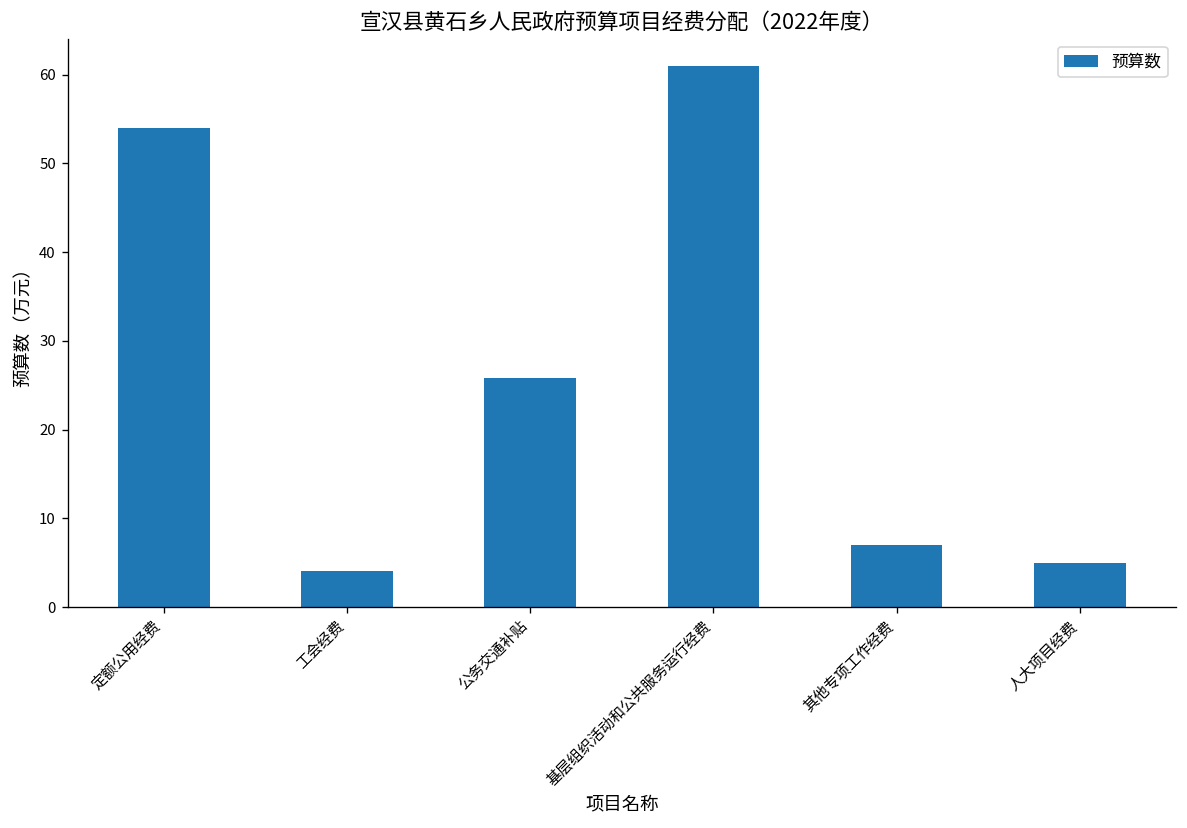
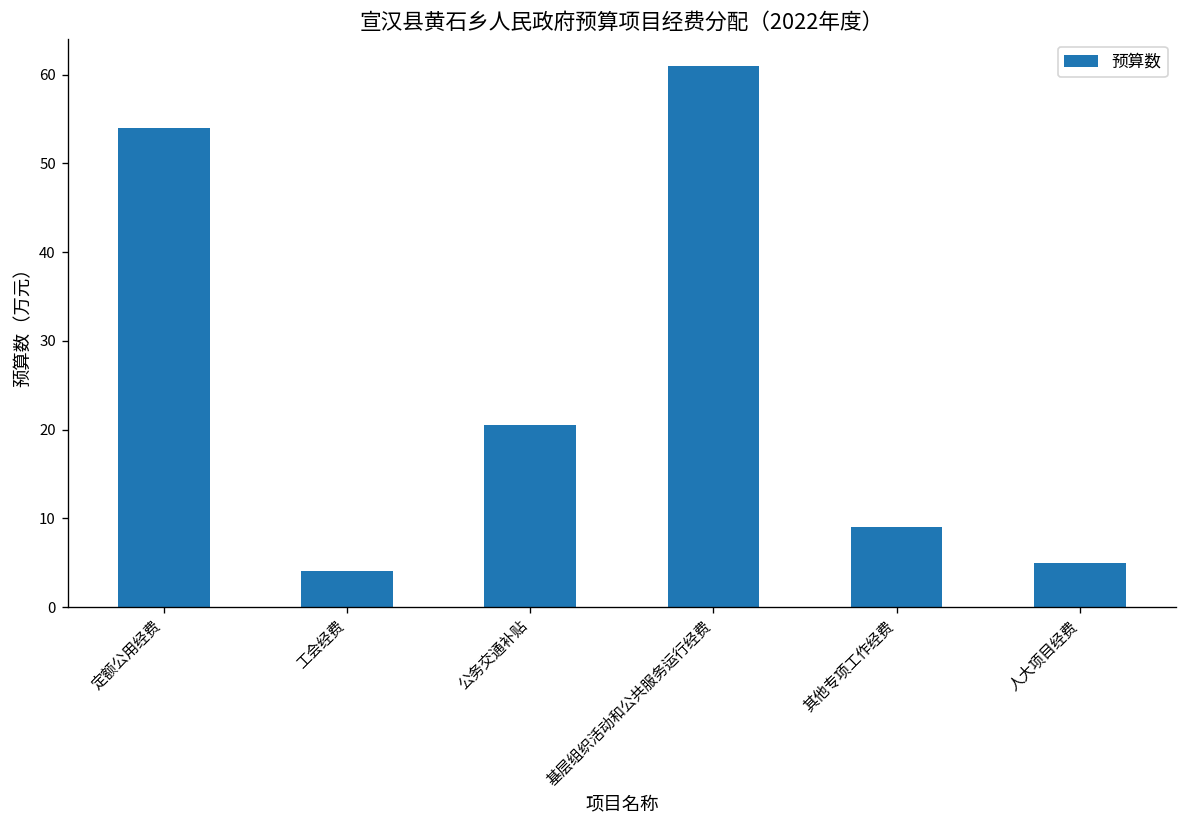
  {
    "定额公用经费": 54,
    "工会经费": 4,
-   "公务交通补贴": 26,
+   "公务交通补贴": 21,
    "基层组织活动和公共服务运行经费": 61,
-   "其他专项工作经费": 7,
+   "其他专项工作经费": 9,
    "人大项目经费": 5
  }
